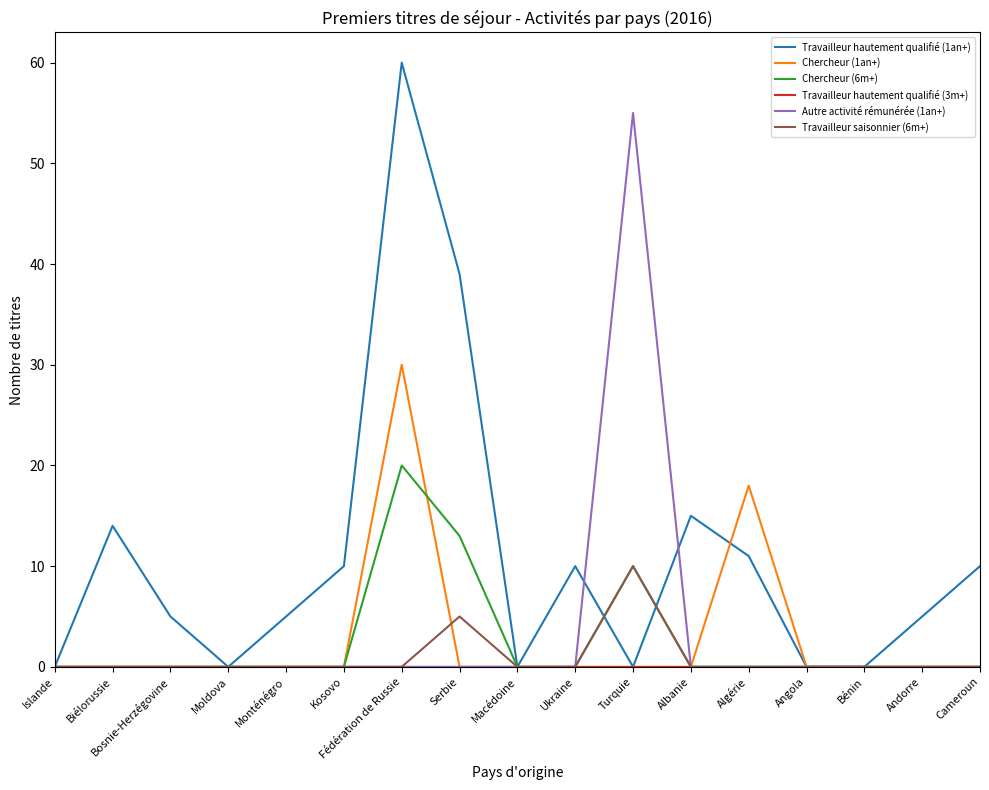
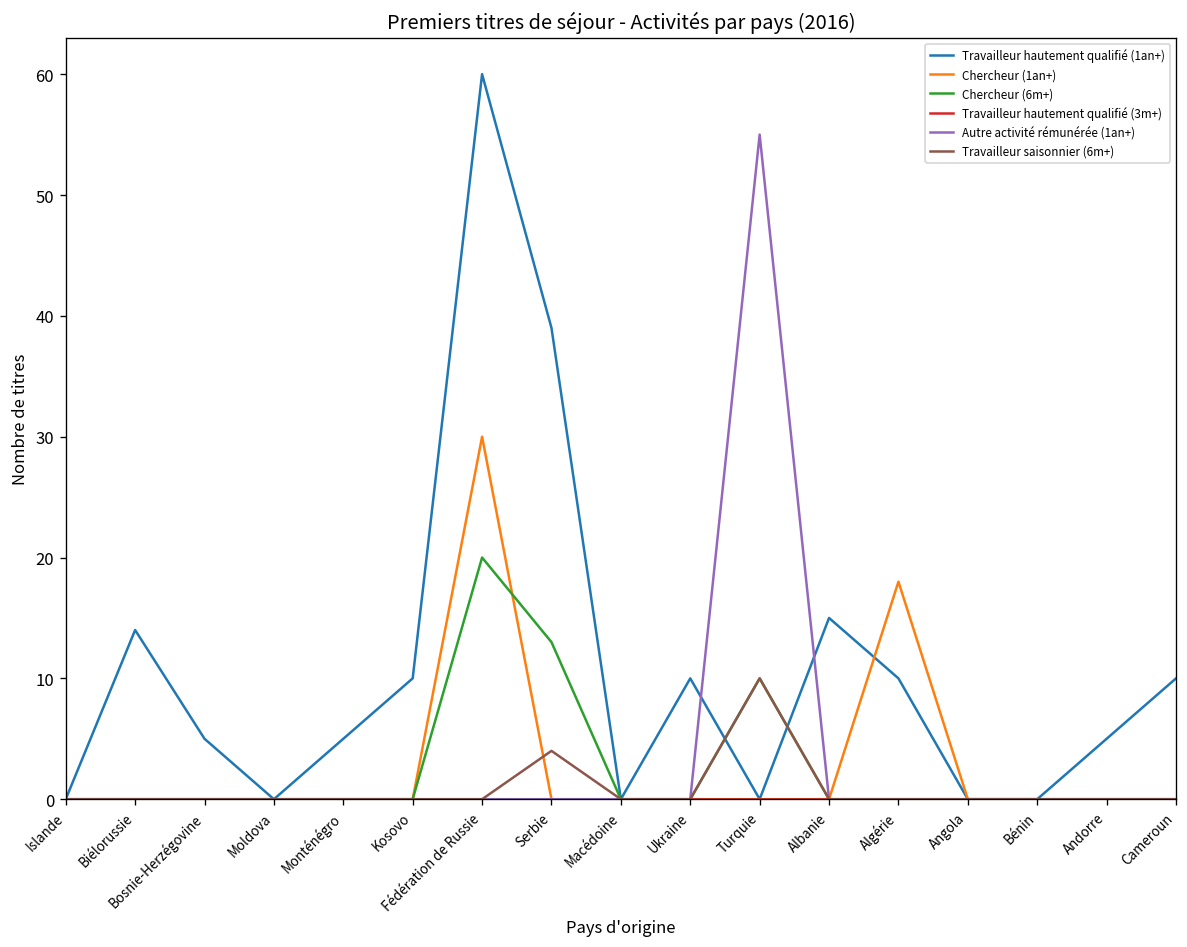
  {
    "Travailleur hautement qualifié (1an+)": {
      "Biélorussie": 14,
      "Bosnie-Herzégovine": 5,
      "Monténégro": 5,
      "Kosovo": 10,
      "Fédération de Russie": 60,
      "Serbie": 39,
      "Ukraine": 10,
      "Albanie": 15,
-     "Algérie": 11,
+     "Algérie": 10,
      "Andorre": 5,
      "Cameroun": 10
    },
    "Chercheur (1an+)": {
      "Fédération de Russie": 30,
      "Algérie": 18
    },
    "Chercheur (6m+)": {
      "Fédération de Russie": 20,
      "Serbie": 13
    },
    "Autre activité rémunérée (1an+)": {
      "Turquie": 55
    },
    "Travailleur saisonnier (6m+)": {
-     "Serbie": 5
+     "Serbie": 4
    }
  }
